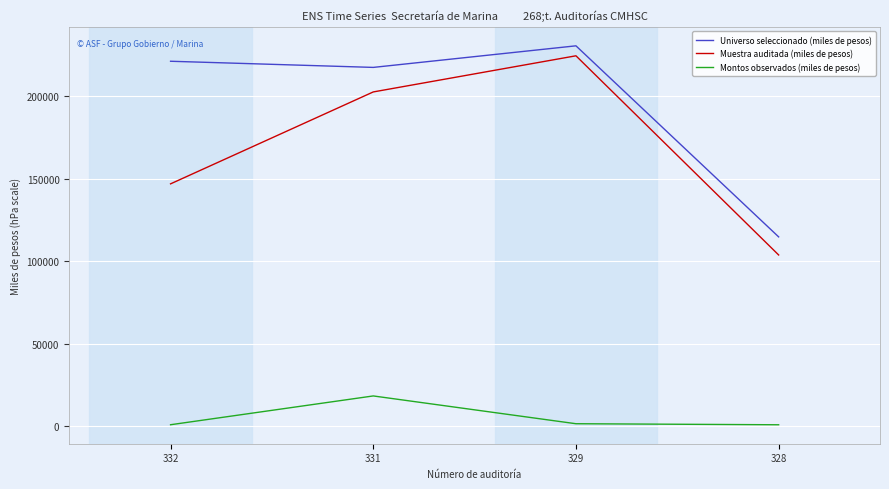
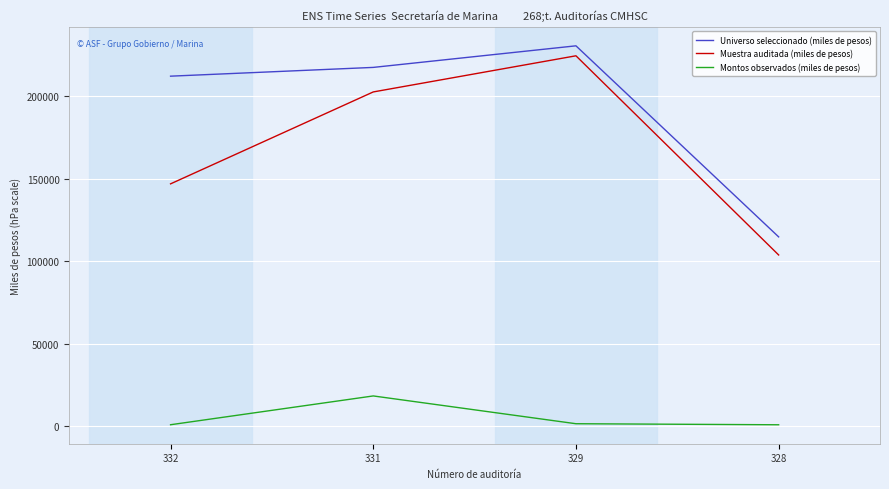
  {
    "Universo seleccionado (miles de pesos)": {
-     "332": 221000,
+     "332": 212000,
      "331": 217000,
      "329": 230000,
      "328": 115000
    },
    "Muestra auditada (miles de pesos)": {
      "332": 147000,
      "331": 202000,
      "329": 224000,
      "328": 104000
    },
    "Montos observados (miles de pesos)": {
      "332": 1000,
      "331": 18000,
      "329": 2000,
      "328": 1000
    }
  }
